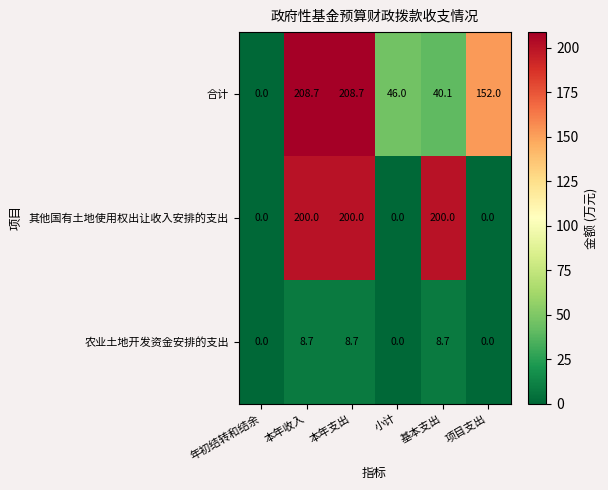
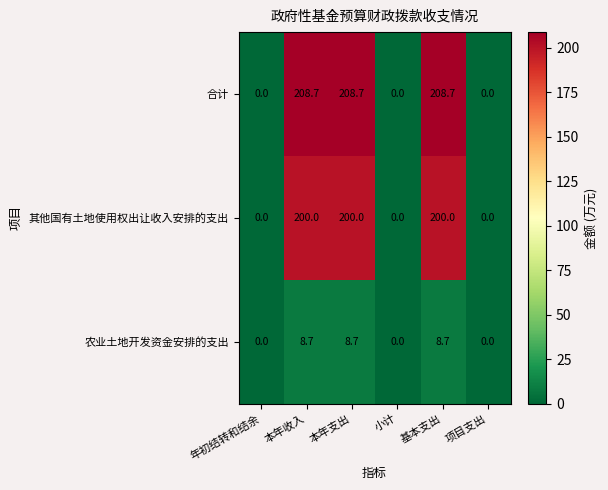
  {
    "合计": {
      "年初结转和结余": 0.0,
      "本年收入": 208.7,
      "本年支出": 208.7,
-     "小计": 46.0,
-     "基本支出": 40.1,
-     "项目支出": 152.0
+     "小计": 0.0,
+     "基本支出": 208.7,
+     "项目支出": 0.0
    },
    "其他国有土地使用权出让收入安排的支出": {
      "年初结转和结余": 0.0,
      "本年收入": 200.0,
      "本年支出": 200.0,
      "小计": 0.0,
      "基本支出": 200.0,
      "项目支出": 0.0
    },
    "农业土地开发资金安排的支出": {
      "年初结转和结余": 0.0,
      "本年收入": 8.7,
      "本年支出": 8.7,
      "小计": 0.0,
      "基本支出": 8.7,
      "项目支出": 0.0
    }
  }
